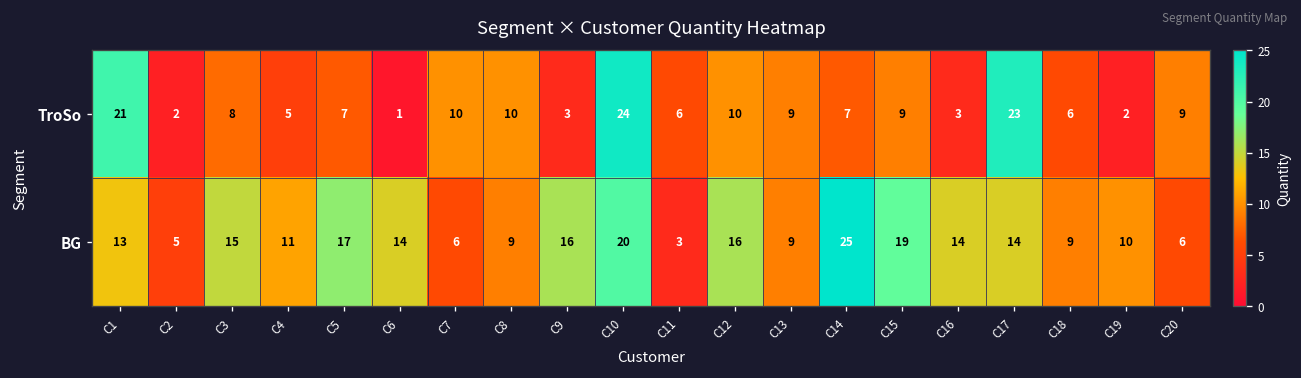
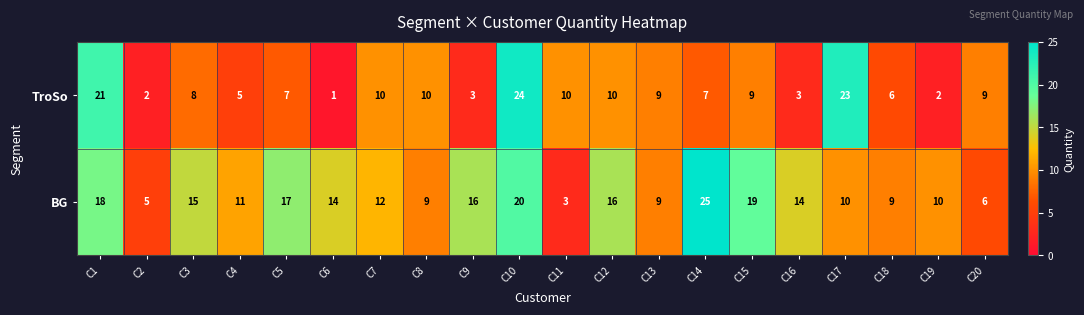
  {
    "TroSo": {
      "C1": 21,
      "C2": 2,
      "C3": 8,
      "C4": 5,
      "C5": 7,
      "C6": 1,
      "C7": 10,
      "C8": 10,
      "C9": 3,
      "C10": 24,
-     "C11": 6,
+     "C11": 10,
      "C12": 10,
      "C13": 9,
      "C14": 7,
      "C15": 9,
      "C16": 3,
      "C17": 23,
      "C18": 6,
      "C19": 2,
      "C20": 9
    },
    "BG": {
-     "C1": 13,
+     "C1": 18,
      "C2": 5,
      "C3": 15,
      "C4": 11,
      "C5": 17,
      "C6": 14,
-     "C7": 6,
+     "C7": 12,
      "C8": 9,
      "C9": 16,
      "C10": 20,
      "C11": 3,
      "C12": 16,
      "C13": 9,
      "C14": 25,
      "C15": 19,
      "C16": 14,
-     "C17": 14,
+     "C17": 10,
      "C18": 9,
      "C19": 10,
      "C20": 6
    }
  }
